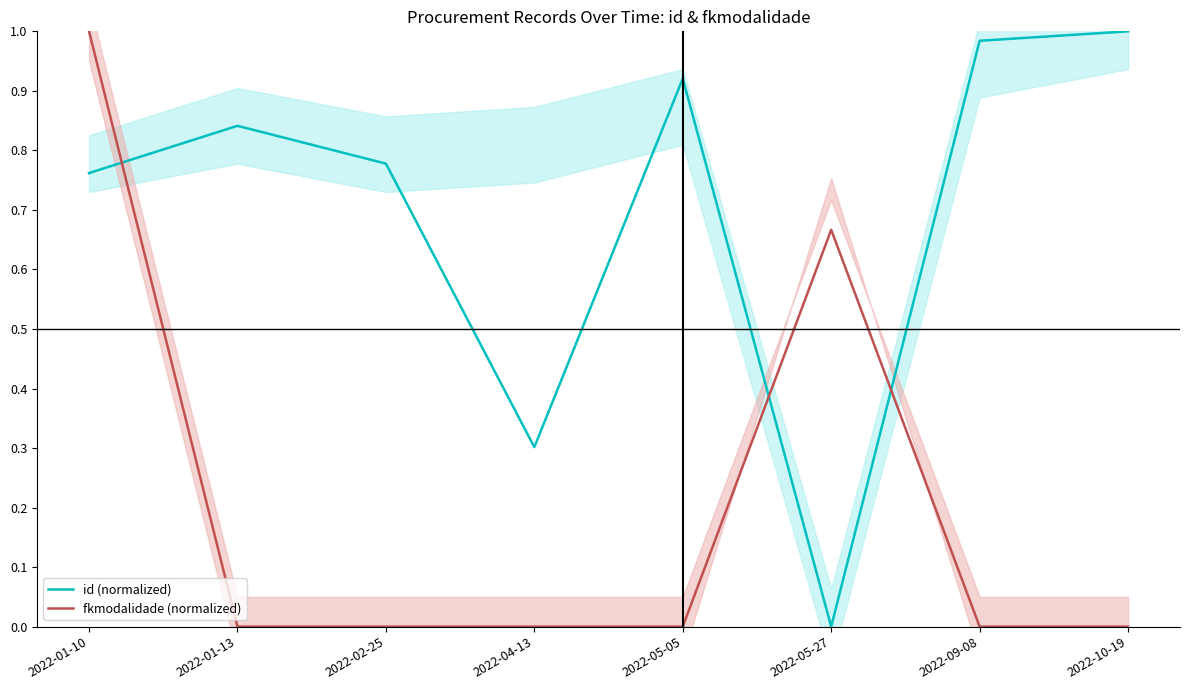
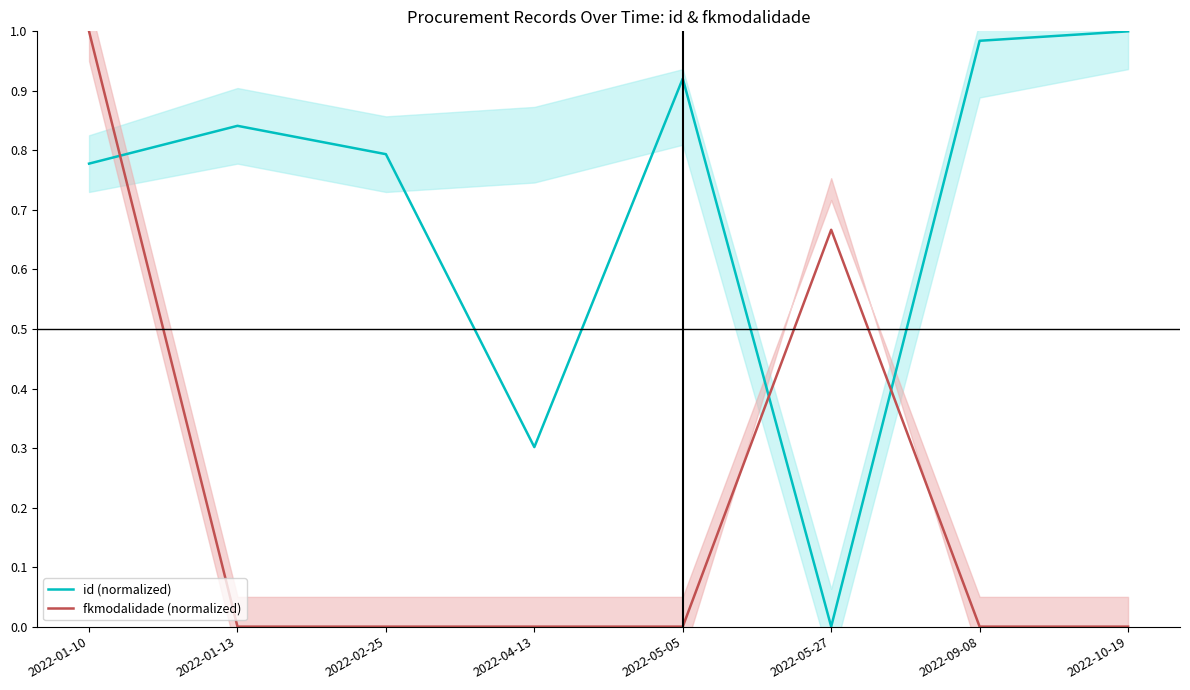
  {
    "id (normalized)": {
-     "2022-01-10": 0.76,
+     "2022-01-10": 0.78,
      "2022-01-13": 0.84,
-     "2022-02-25": 0.78,
+     "2022-02-25": 0.79,
      "2022-04-13": 0.30,
      "2022-05-05": 0.92,
      "2022-05-27": 0.00,
      "2022-09-08": 0.98,
      "2022-10-19": 1.00
    },
    "fkmodalidade (normalized)": {
      "2022-01-10": 1.00,
      "2022-01-13": 0.00,
      "2022-02-25": 0.00,
      "2022-04-13": 0.00,
      "2022-05-05": 0.00,
      "2022-05-27": 0.67,
      "2022-09-08": 0.00,
      "2022-10-19": 0.00
    }
  }
